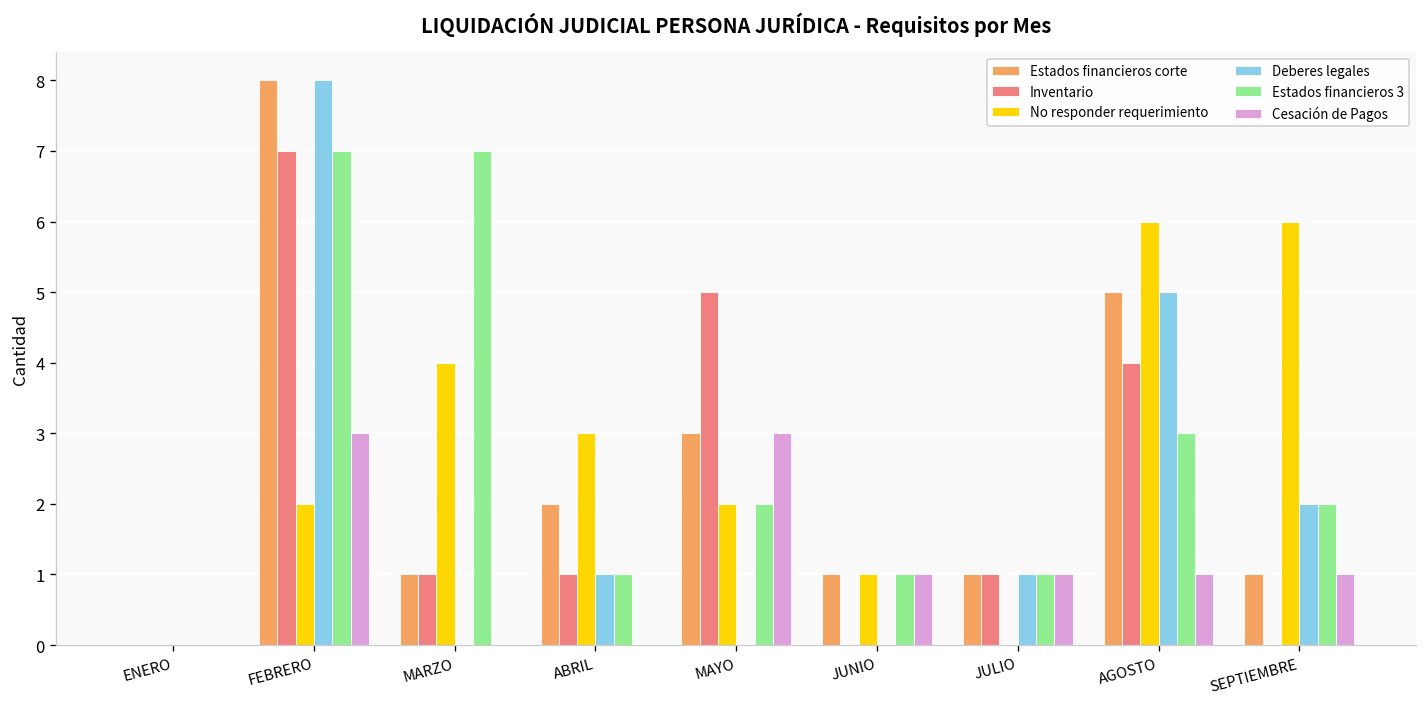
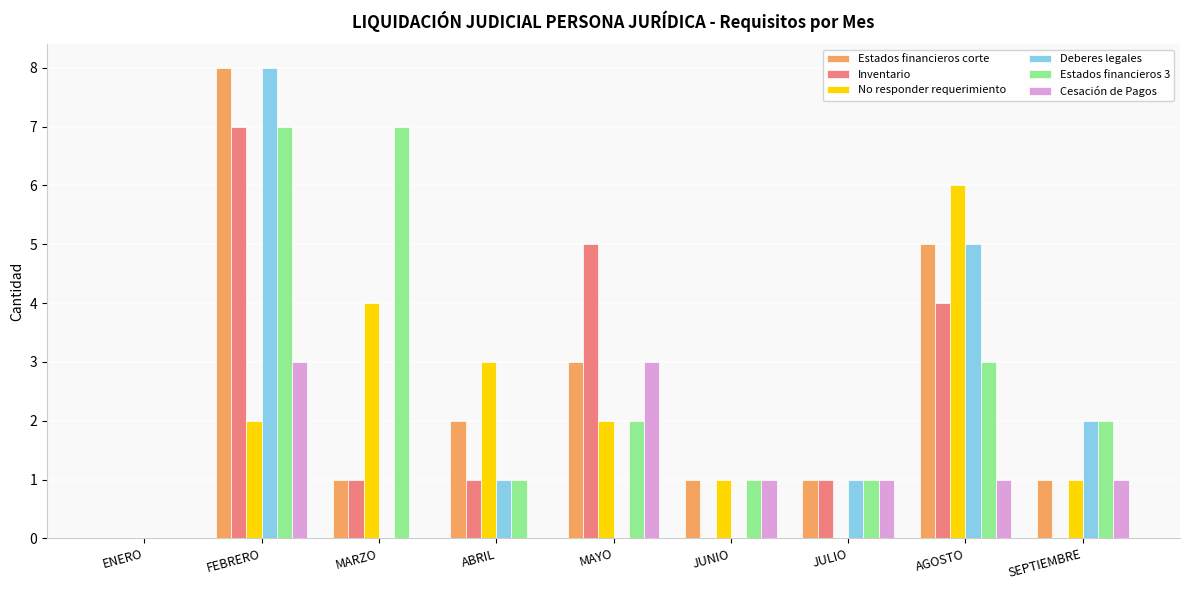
  {
    "No responder requerimiento": {
      "ENERO": 0,
      "FEBRERO": 2,
      "MARZO": 4,
      "ABRIL": 3,
      "MAYO": 2,
      "JUNIO": 1,
      "JULIO": 0,
      "AGOSTO": 6,
-     "SEPTIEMBRE": 6
+     "SEPTIEMBRE": 1
    },
    "Deberes legales": {
      "ENERO": 0,
      "FEBRERO": 8,
      "MARZO": 0,
      "ABRIL": 1,
      "MAYO": 0,
      "JUNIO": 0,
      "JULIO": 1,
      "AGOSTO": 5,
      "SEPTIEMBRE": 2
    },
    "Estados financieros 3": {
      "ENERO": 0,
      "FEBRERO": 7,
      "MARZO": 7,
      "ABRIL": 1,
      "MAYO": 2,
      "JUNIO": 1,
      "JULIO": 1,
      "AGOSTO": 3,
      "SEPTIEMBRE": 2
    },
    "Cesación de Pagos": {
      "ENERO": 0,
      "FEBRERO": 3,
      "MARZO": 0,
      "ABRIL": 0,
      "MAYO": 3,
      "JUNIO": 1,
      "JULIO": 1,
      "AGOSTO": 1,
      "SEPTIEMBRE": 1
    }
  }
